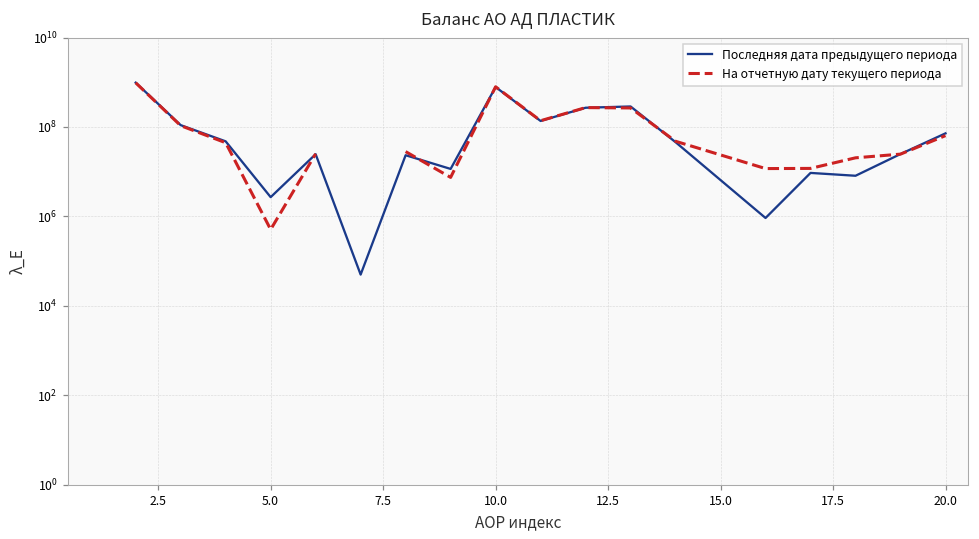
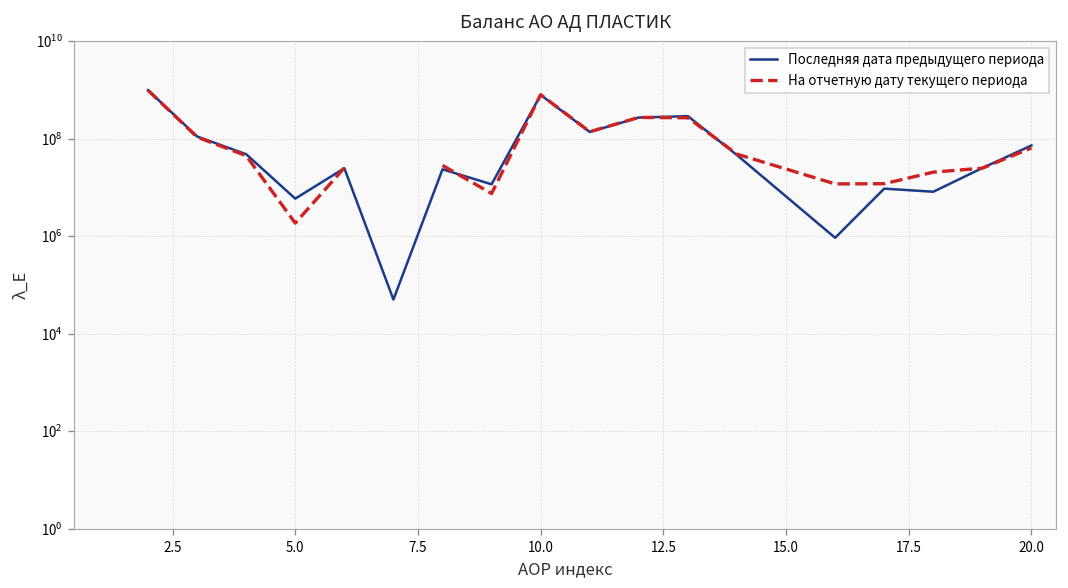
  {
    "Последняя дата предыдущего периода": {
-     "5.0": 3000000
+     "5.0": 6000000
    },
    "На отчетную дату текущего периода": {
-     "5.0": 500000
+     "5.0": 2000000
    }
  }
